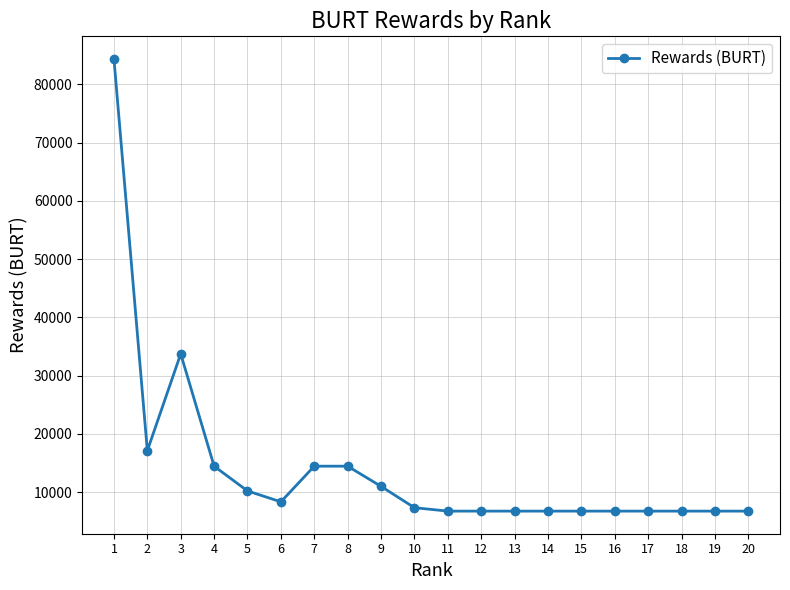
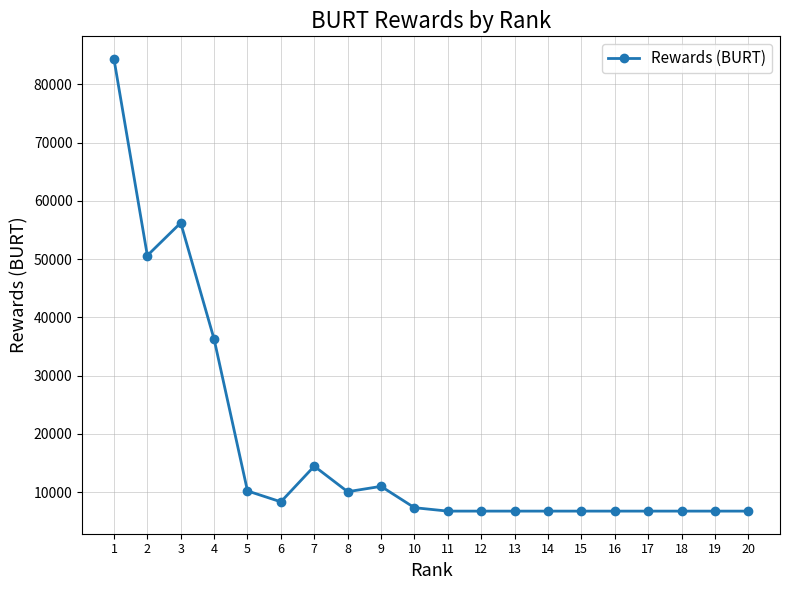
  {
    "1": 84000,
-   "2": 17000,
-   "3": 34000,
-   "4": 14000,
+   "2": 51000,
+   "3": 56000,
+   "4": 36000,
    "5": 10000,
    "6": 8000,
    "7": 14000,
-   "8": 14000,
+   "8": 10000,
    "9": 11000,
    "10": 7000,
    "11": 7000,
    "12": 7000,
    "13": 7000,
    "14": 7000,
    "15": 7000,
    "16": 7000,
    "17": 7000,
    "18": 7000,
    "19": 7000,
    "20": 7000
  }
